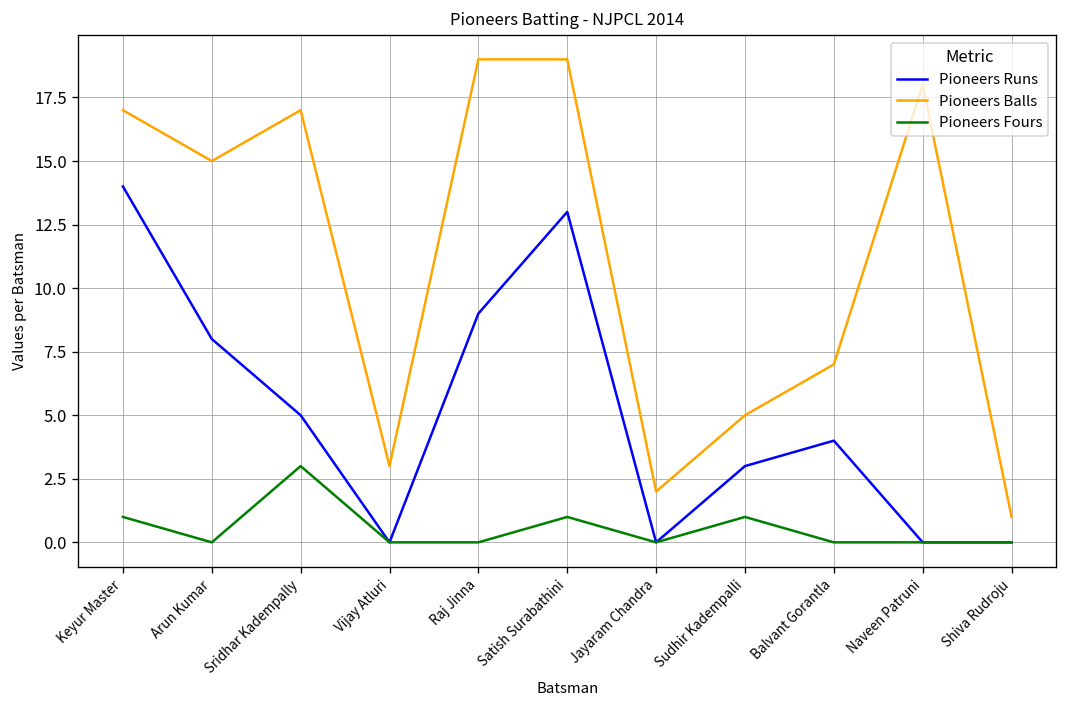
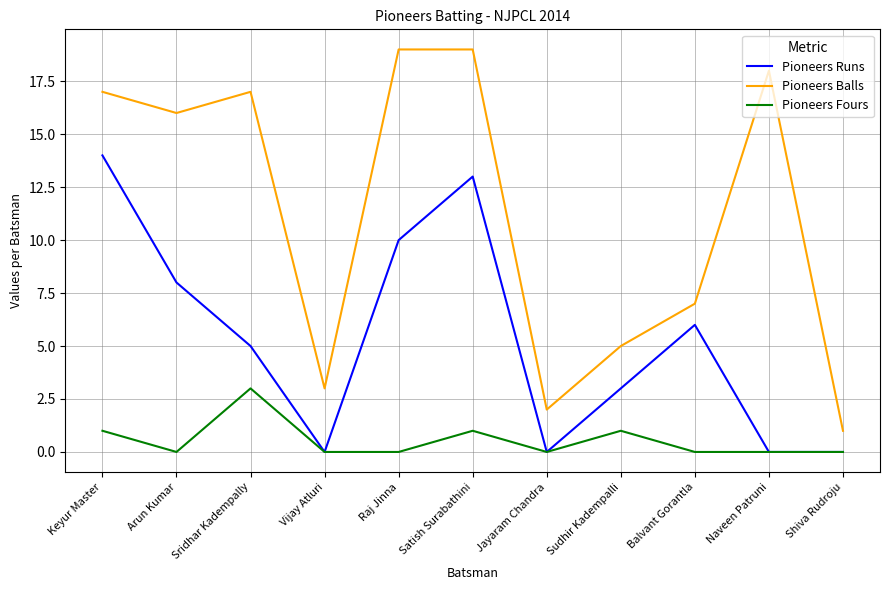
  {
    "Pioneers Runs": {
      "Keyur Master": 14,
      "Arun Kumar": 8,
      "Sridhar Kadempally": 5,
-     "Raj Jinna": 9,
+     "Raj Jinna": 10,
      "Satish Surabathini": 13,
      "Sudhir Kadempalli": 3,
-     "Balvant Gorantla": 4
+     "Balvant Gorantla": 6
    },
    "Pioneers Balls": {
      "Keyur Master": 17,
-     "Arun Kumar": 15,
+     "Arun Kumar": 16,
      "Sridhar Kadempally": 17,
      "Vijay Atluri": 3,
      "Raj Jinna": 19,
      "Satish Surabathini": 19,
      "Jayaram Chandra": 2,
      "Sudhir Kadempalli": 5,
      "Balvant Gorantla": 7,
      "Shiva Rudroju": 1
    },
    "Pioneers Fours": {
      "Keyur Master": 1,
      "Arun Kumar": 0,
      "Sridhar Kadempally": 3,
      "Raj Jinna": 0,
      "Satish Surabathini": 1,
      "Sudhir Kadempalli": 1,
      "Balvant Gorantla": 0
    }
  }
